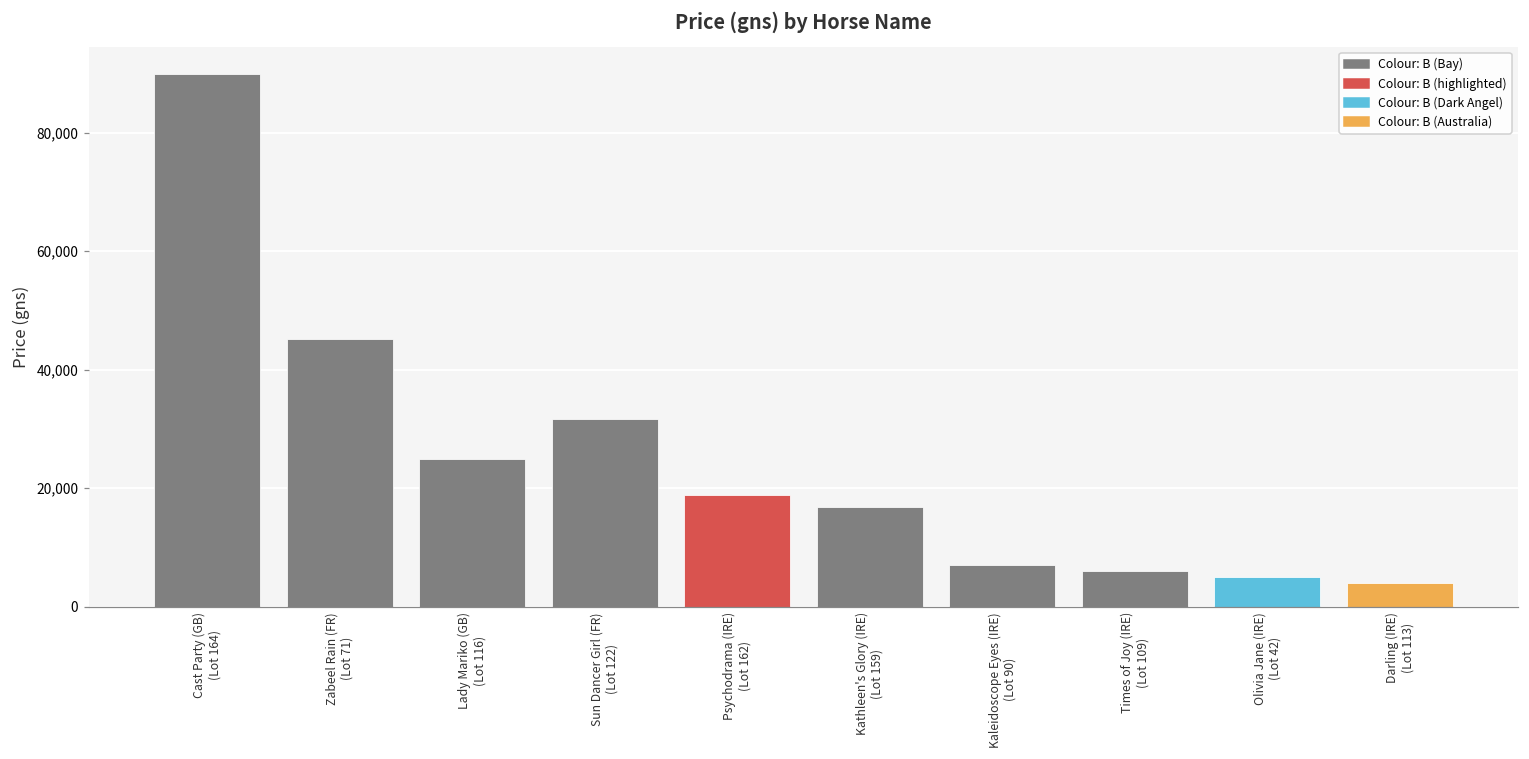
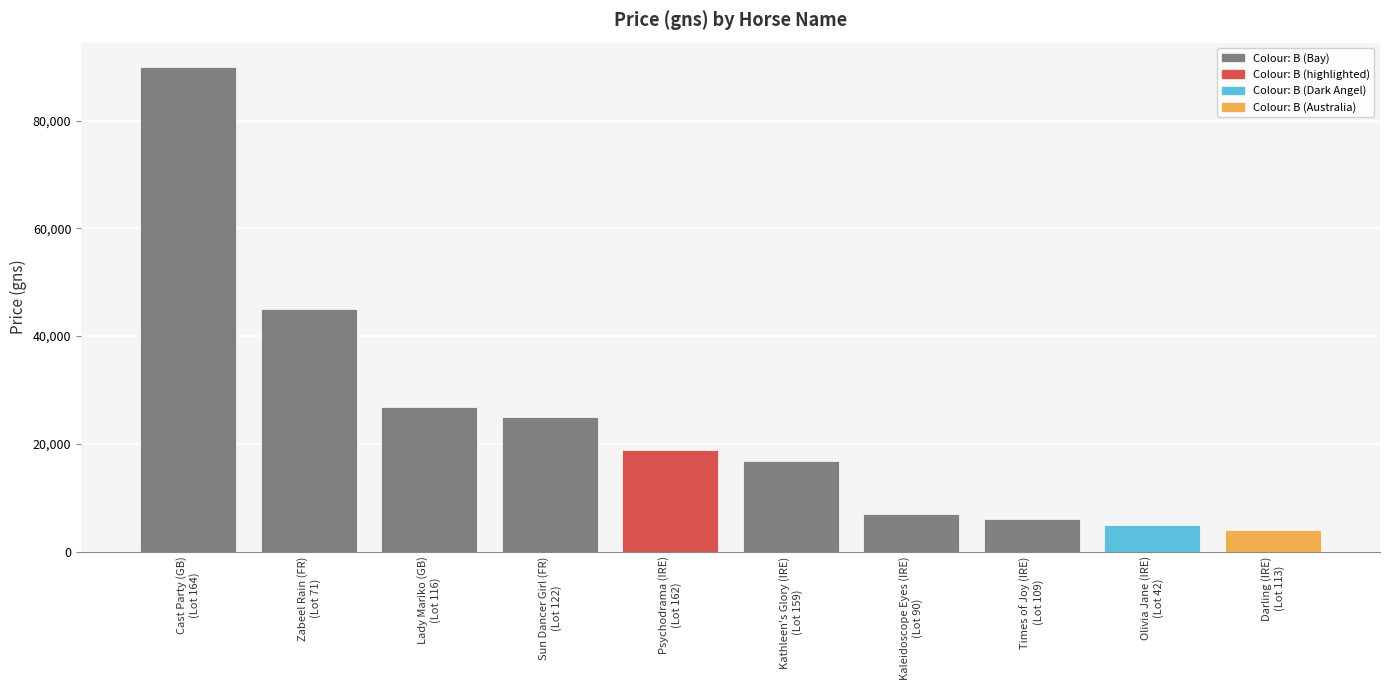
  {
    "Cast Party (GB) (Lot 164)": "90,000",
    "Zabeel Rain (FR) (Lot 71)": "45,000",
-   "Lady Mariko (GB) (Lot 116)": "25,000",
-   "Sun Dancer Girl (FR) (Lot 122)": "32,000",
+   "Lady Mariko (GB) (Lot 116)": "27,000",
+   "Sun Dancer Girl (FR) (Lot 122)": "25,000",
    "Psychodrama (IRE) (Lot 162)": "19,000",
    "Kathleen's Glory (IRE) (Lot 159)": "17,000",
    "Kaleidoscope Eyes (IRE) (Lot 90)": "7,000",
    "Times of Joy (IRE) (Lot 109)": "6,000",
    "Olivia Jane (IRE) (Lot 42)": "5,000",
    "Darling (IRE) (Lot 113)": "4,000"
  }
